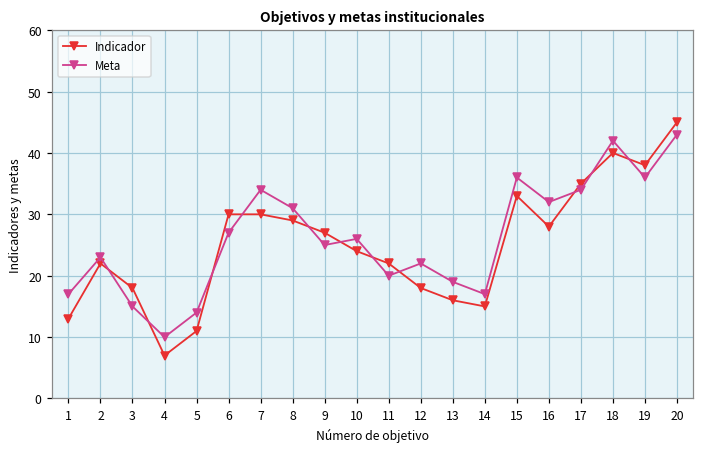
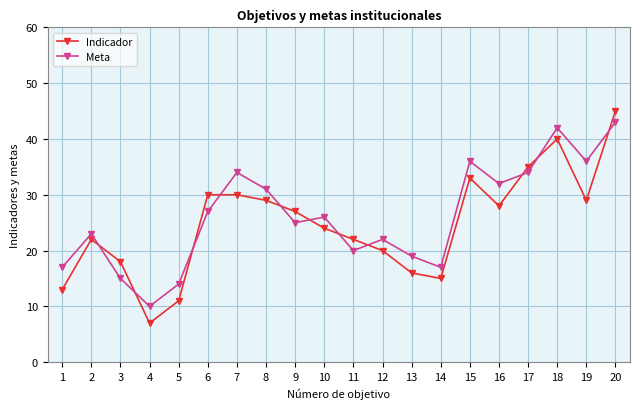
  {
    "Indicador": {
      "1": 13,
      "2": 22,
      "3": 18,
      "4": 7,
      "5": 11,
      "6": 30,
      "7": 30,
      "8": 29,
      "9": 27,
      "10": 24,
      "11": 22,
-     "12": 18,
+     "12": 20,
      "13": 16,
      "14": 15,
      "15": 33,
      "16": 28,
      "17": 35,
      "18": 40,
-     "19": 38,
+     "19": 29,
      "20": 45
    },
    "Meta": {
      "1": 17,
      "2": 23,
      "3": 15,
      "4": 10,
      "5": 14,
      "6": 27,
      "7": 34,
      "8": 31,
      "9": 25,
      "10": 26,
      "11": 20,
      "12": 22,
      "13": 19,
      "14": 17,
      "15": 36,
      "16": 32,
      "17": 34,
      "18": 42,
      "19": 36,
      "20": 43
    }
  }
